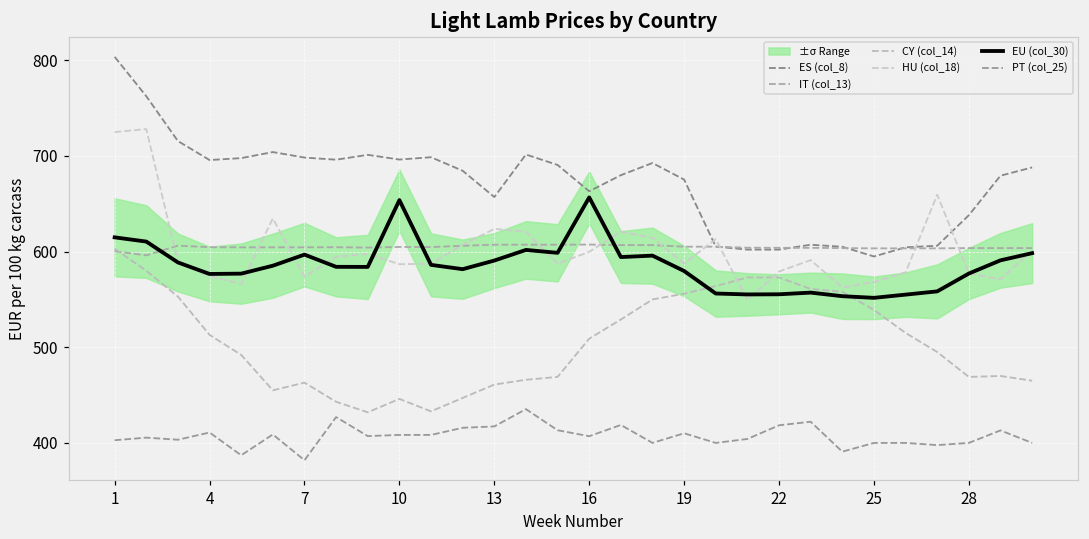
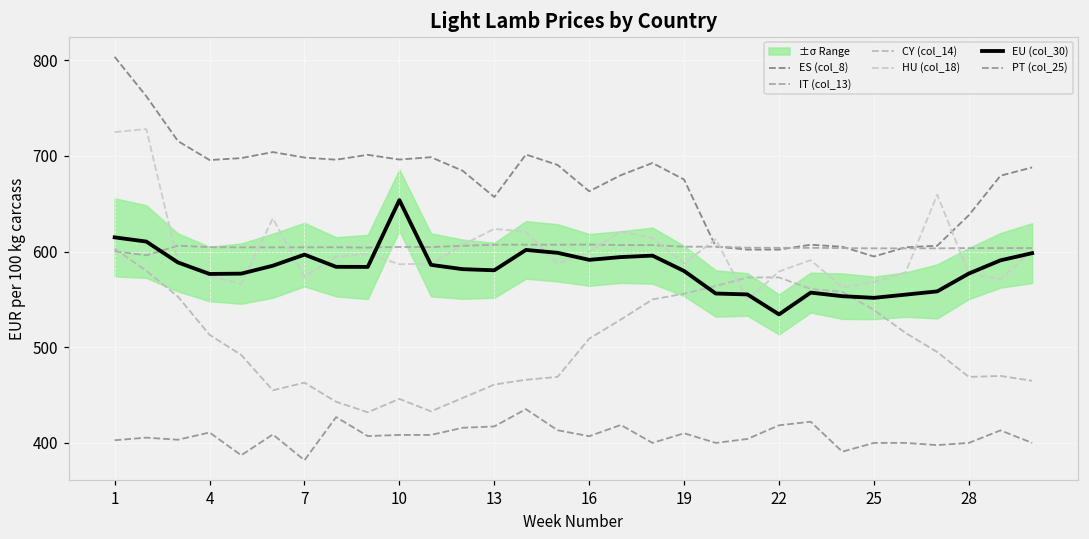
  {
    "EU (col_30)": {
      "1": 610,
      "7": 600,
      "10": 650,
-     "13": 590,
-     "16": 660,
+     "13": 580,
+     "16": 590,
      "19": 580,
-     "22": 560,
+     "22": 530,
      "25": 550
    }
  }
